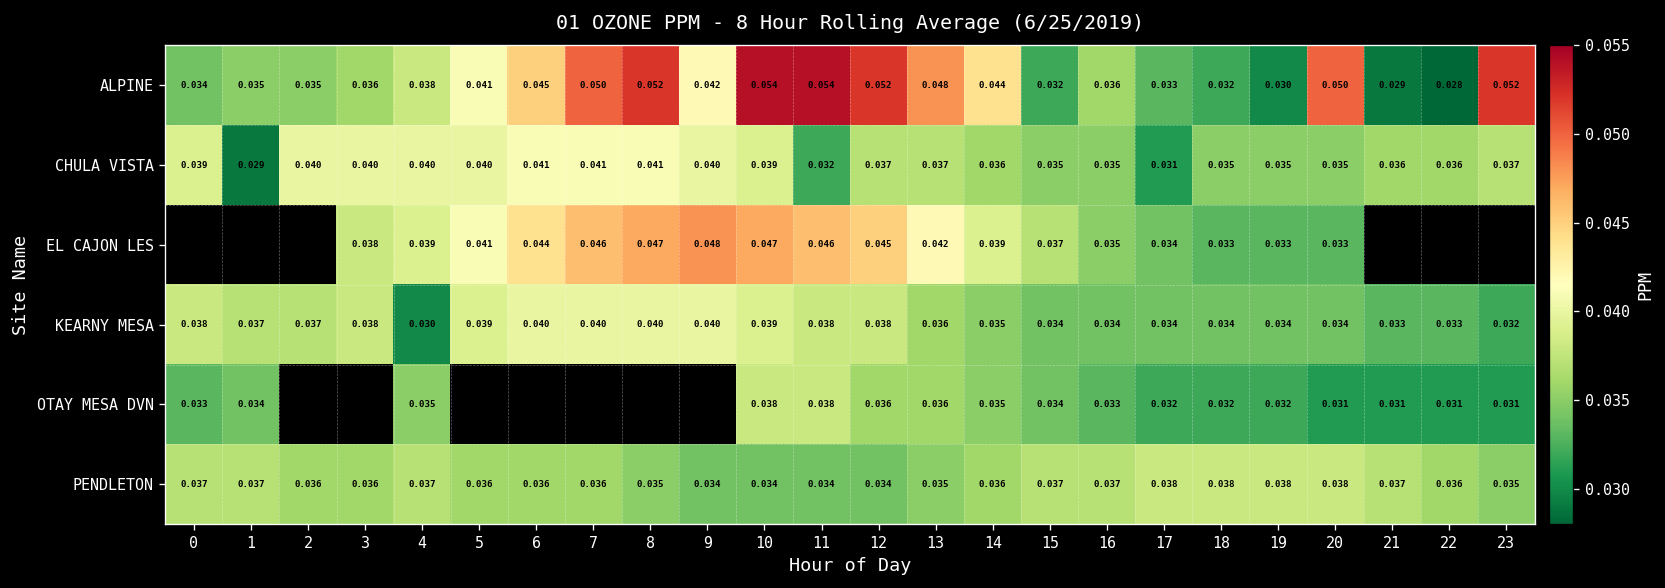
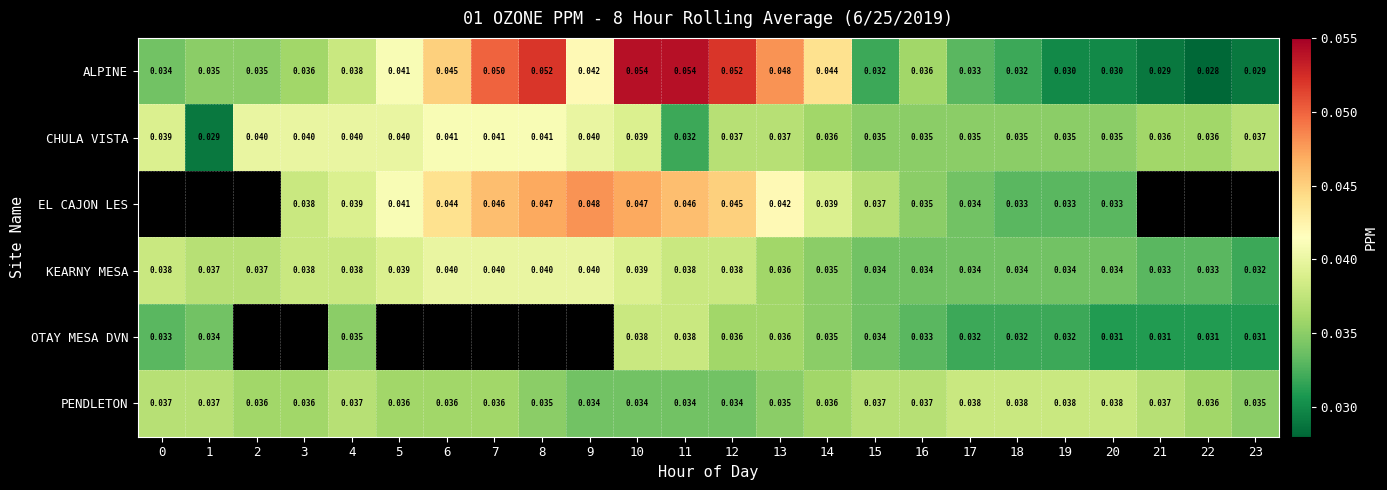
  {
    "ALPINE": {
      "0": 0.034,
      "1": 0.035,
      "2": 0.035,
      "3": 0.036,
      "4": 0.038,
      "5": 0.041,
      "6": 0.045,
      "7": 0.050,
      "8": 0.052,
      "9": 0.042,
      "10": 0.054,
      "11": 0.054,
      "12": 0.052,
      "13": 0.048,
      "14": 0.044,
      "15": 0.032,
      "16": 0.036,
      "17": 0.033,
      "18": 0.032,
      "19": 0.030,
-     "20": 0.050,
+     "20": 0.030,
      "21": 0.029,
      "22": 0.028,
-     "23": 0.052
+     "23": 0.029
    },
    "CHULA VISTA": {
      "0": 0.039,
      "1": 0.029,
      "2": 0.040,
      "3": 0.040,
      "4": 0.040,
      "5": 0.040,
      "6": 0.041,
      "7": 0.041,
      "8": 0.041,
      "9": 0.040,
      "10": 0.039,
      "11": 0.032,
      "12": 0.037,
      "13": 0.037,
      "14": 0.036,
      "15": 0.035,
      "16": 0.035,
-     "17": 0.031,
+     "17": 0.035,
      "18": 0.035,
      "19": 0.035,
      "20": 0.035,
      "21": 0.036,
      "22": 0.036,
      "23": 0.037
    },
    "EL CAJON LES": {
      "3": 0.038,
      "4": 0.039,
      "5": 0.041,
      "6": 0.044,
      "7": 0.046,
      "8": 0.047,
      "9": 0.048,
      "10": 0.047,
      "11": 0.046,
      "12": 0.045,
      "13": 0.042,
      "14": 0.039,
      "15": 0.037,
      "16": 0.035,
      "17": 0.034,
      "18": 0.033,
      "19": 0.033,
      "20": 0.033
    },
    "KEARNY MESA": {
      "0": 0.038,
      "1": 0.037,
      "2": 0.037,
      "3": 0.038,
-     "4": 0.030,
+     "4": 0.038,
      "5": 0.039,
      "6": 0.040,
      "7": 0.040,
      "8": 0.040,
      "9": 0.040,
      "10": 0.039,
      "11": 0.038,
      "12": 0.038,
      "13": 0.036,
      "14": 0.035,
      "15": 0.034,
      "16": 0.034,
      "17": 0.034,
      "18": 0.034,
      "19": 0.034,
      "20": 0.034,
      "21": 0.033,
      "22": 0.033,
      "23": 0.032
    },
    "OTAY MESA DVN": {
      "0": 0.033,
      "1": 0.034,
      "4": 0.035,
      "10": 0.038,
      "11": 0.038,
      "12": 0.036,
      "13": 0.036,
      "14": 0.035,
      "15": 0.034,
      "16": 0.033,
      "17": 0.032,
      "18": 0.032,
      "19": 0.032,
      "20": 0.031,
      "21": 0.031,
      "22": 0.031,
      "23": 0.031
    },
    "PENDLETON": {
      "0": 0.037,
      "1": 0.037,
      "2": 0.036,
      "3": 0.036,
      "4": 0.037,
      "5": 0.036,
      "6": 0.036,
      "7": 0.036,
      "8": 0.035,
      "9": 0.034,
      "10": 0.034,
      "11": 0.034,
      "12": 0.034,
      "13": 0.035,
      "14": 0.036,
      "15": 0.037,
      "16": 0.037,
      "17": 0.038,
      "18": 0.038,
      "19": 0.038,
      "20": 0.038,
      "21": 0.037,
      "22": 0.036,
      "23": 0.035
    }
  }
